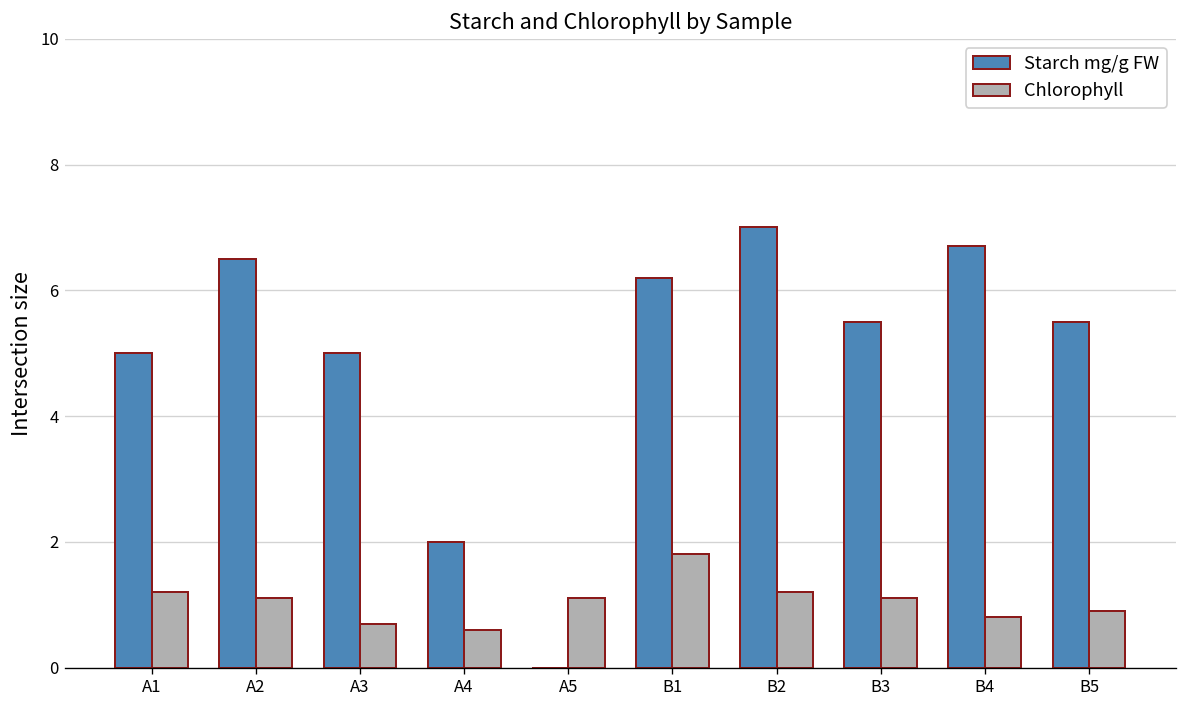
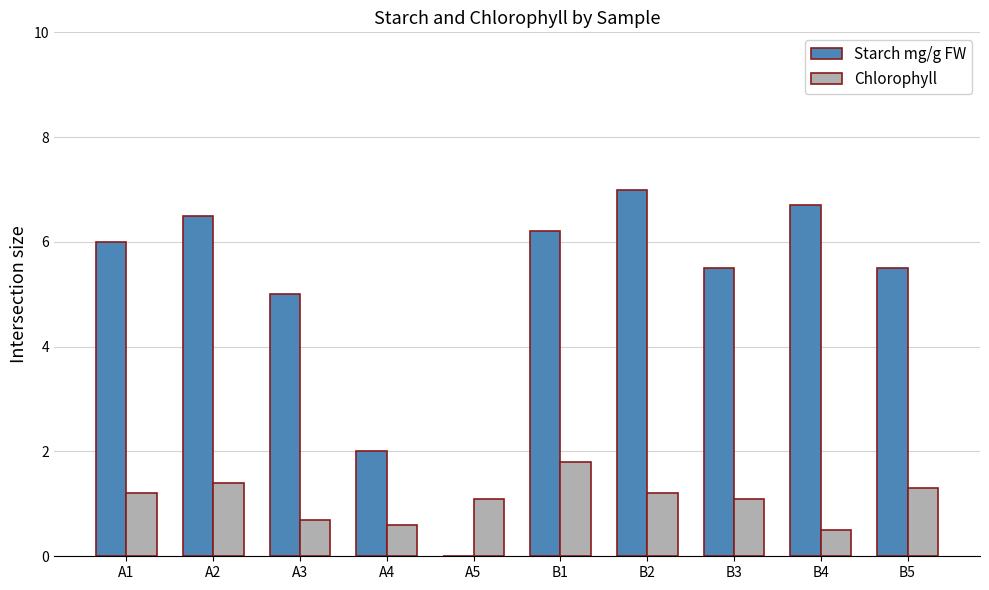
  {
    "Starch mg/g FW": {
-     "A1": 5,
+     "A1": 6,
      "A2": 6.5,
      "A3": 5,
      "A4": 2,
      "A5": 0,
      "B1": 6.2,
      "B2": 7,
      "B3": 5.5,
      "B4": 6.7,
      "B5": 5.5
    },
    "Chlorophyll": {
      "A1": 1.2,
-     "A2": 1.1,
+     "A2": 1.4,
      "A3": 0.7,
      "A4": 0.6,
      "A5": 1.1,
      "B1": 1.8,
      "B2": 1.2,
      "B3": 1.1,
-     "B4": 0.8,
-     "B5": 0.9
+     "B4": 0.5,
+     "B5": 1.3
    }
  }
